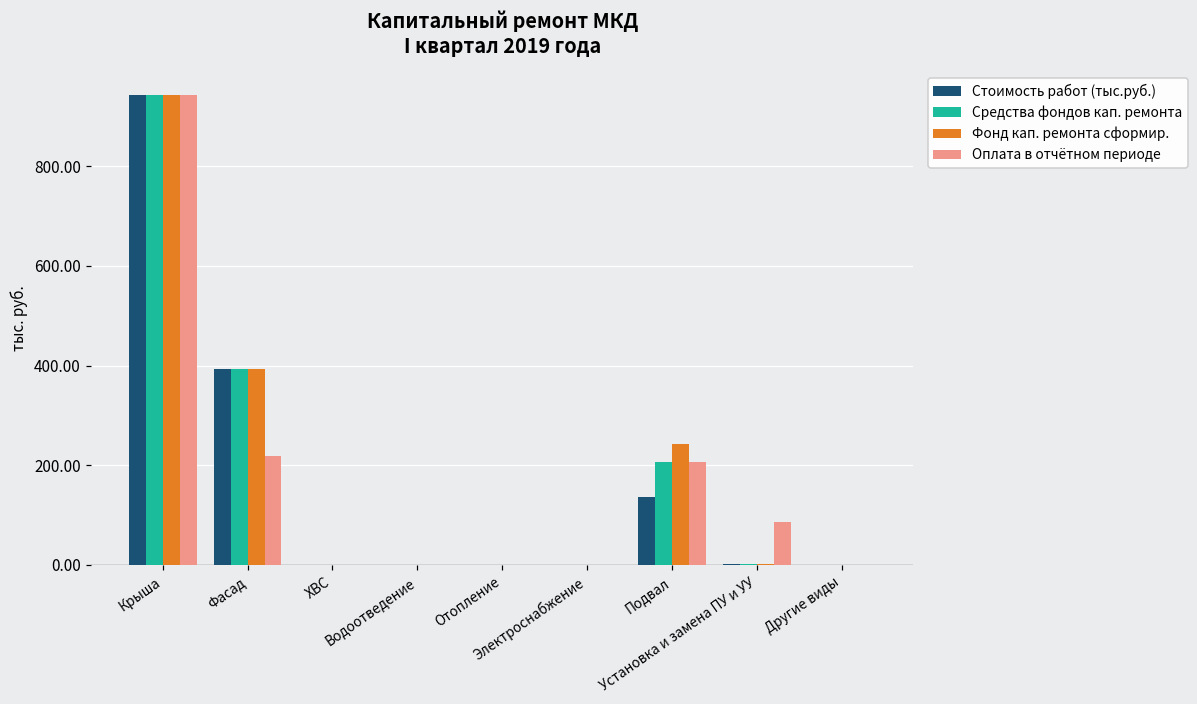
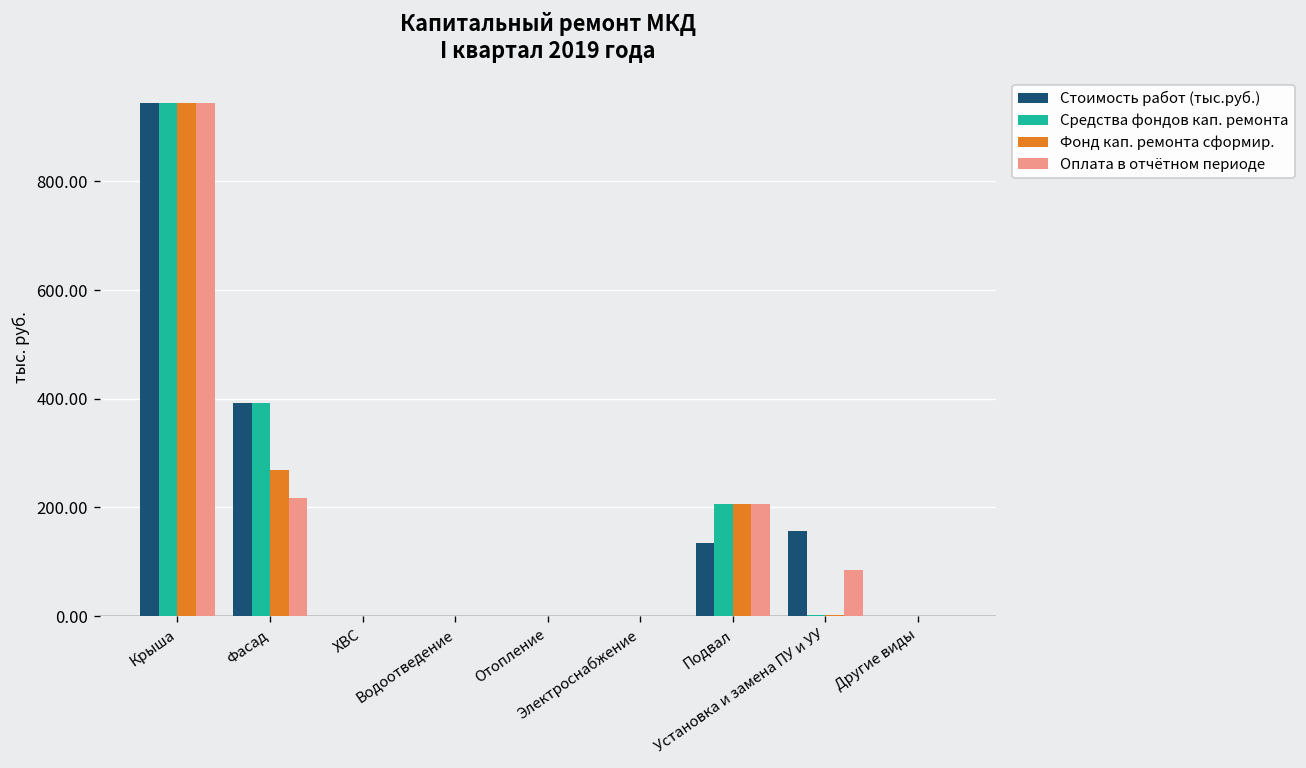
  {
    "Стоимость работ (тыс.руб.)": {
      "Крыша": 940,
      "Фасад": 390,
      "ХВС": 0,
      "Водоотведение": 0,
      "Отопление": 0,
      "Электроснабжение": 0,
      "Подвал": 140,
-     "Установка и замена ПУ и УУ": 0,
+     "Установка и замена ПУ и УУ": 160,
      "Другие виды": 0
    },
    "Средства фондов кап. ремонта": {
      "Крыша": 940,
      "Фасад": 390,
      "ХВС": 0,
      "Водоотведение": 0,
      "Отопление": 0,
      "Электроснабжение": 0,
      "Подвал": 210,
      "Другие виды": 0
    },
    "Фонд кап. ремонта сформир.": {
      "Крыша": 940,
-     "Фасад": 390,
+     "Фасад": 270,
      "ХВС": 0,
      "Водоотведение": 0,
      "Отопление": 0,
      "Электроснабжение": 0,
-     "Подвал": 240,
+     "Подвал": 210,
      "Другие виды": 0
    },
    "Оплата в отчётном периоде": {
      "Крыша": 940,
      "Фасад": 220,
      "ХВС": 0,
      "Водоотведение": 0,
      "Отопление": 0,
      "Электроснабжение": 0,
      "Подвал": 210,
      "Установка и замена ПУ и УУ": 90,
      "Другие виды": 0
    }
  }
